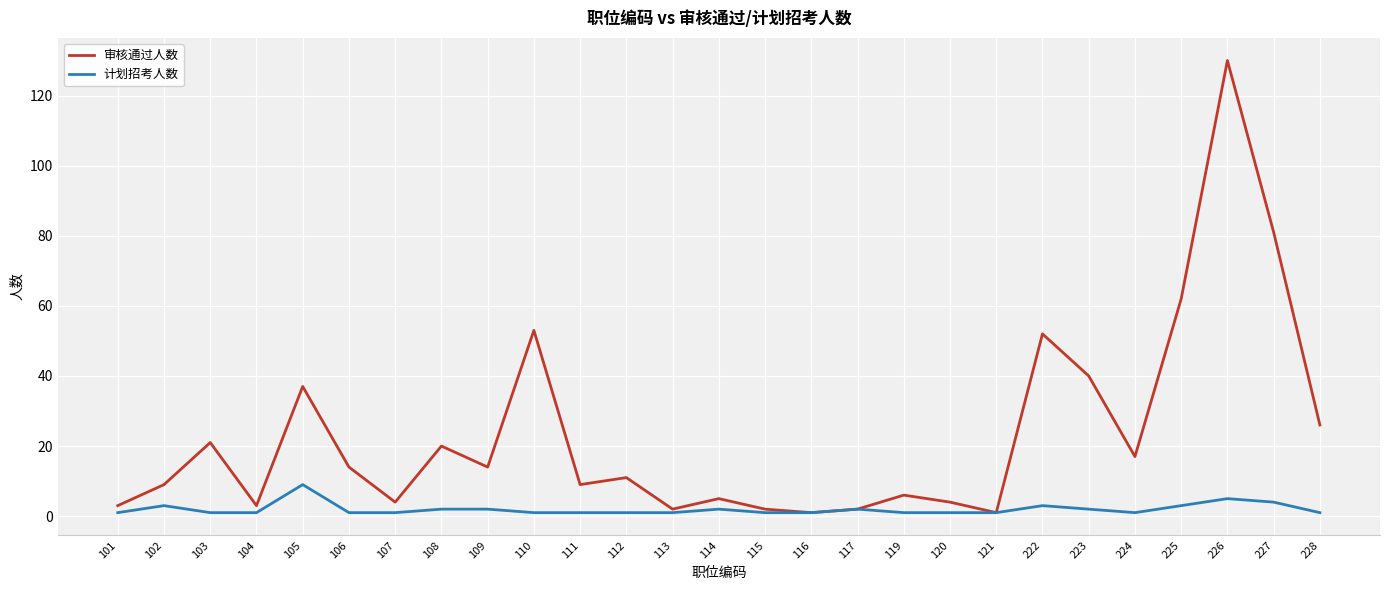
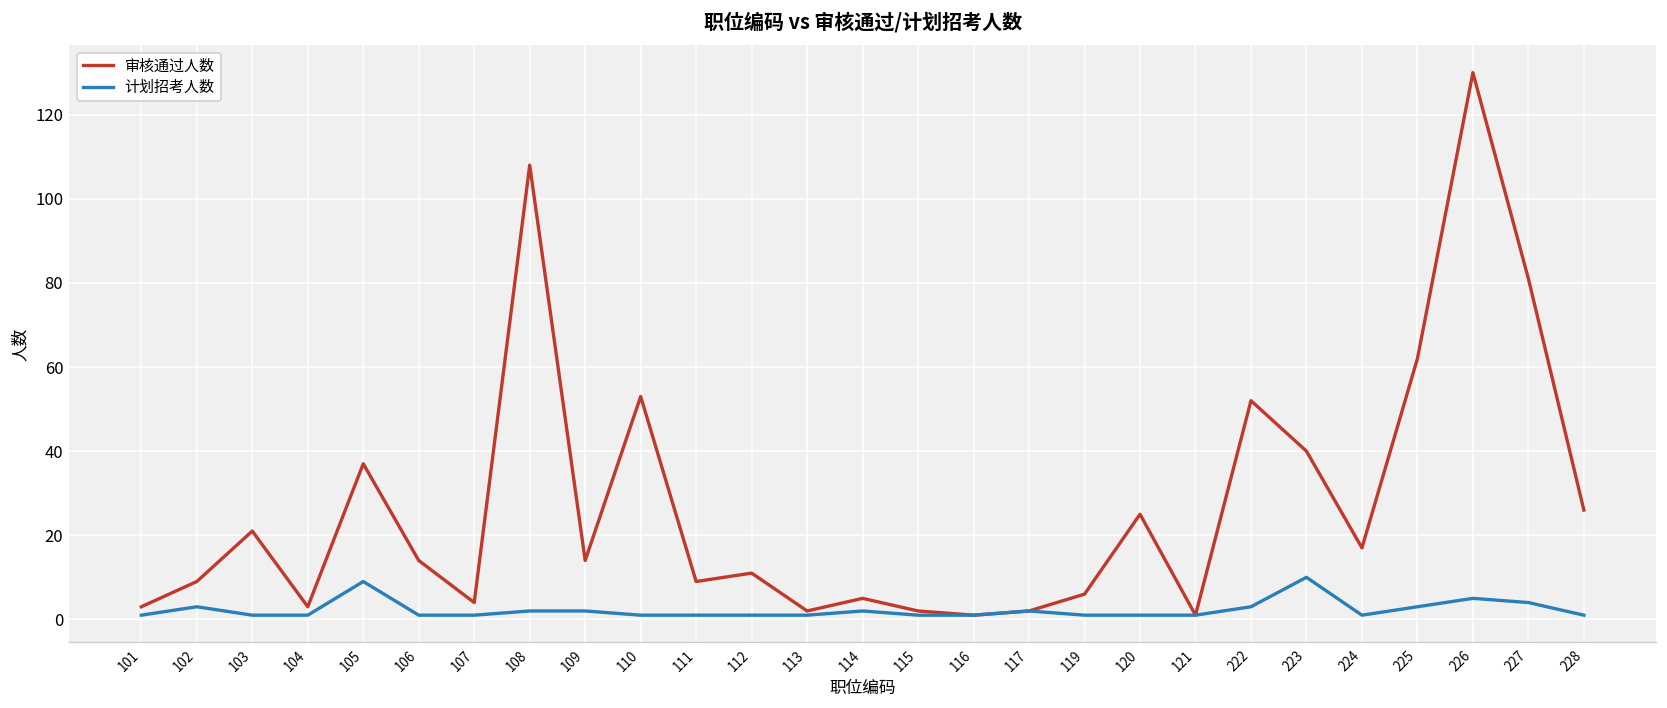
  {
    "审核通过人数": {
      "101": 3,
      "102": 9,
      "103": 21,
      "104": 3,
      "105": 37,
      "106": 14,
      "107": 4,
-     "108": 20,
+     "108": 108,
      "109": 14,
      "110": 53,
      "111": 9,
      "112": 11,
      "113": 2,
      "114": 5,
      "115": 2,
      "119": 6,
-     "120": 4,
+     "120": 25,
      "222": 52,
      "223": 40,
      "224": 17,
      "225": 62,
      "226": 130,
      "227": 81,
      "228": 26
    },
    "计划招考人数": {
      "101": 1,
      "102": 3,
      "103": 1,
      "104": 1,
      "105": 9,
      "106": 1,
      "107": 1,
      "108": 2,
      "109": 2,
      "110": 1,
      "111": 1,
      "112": 1,
      "113": 1,
      "114": 2,
      "115": 1,
      "119": 1,
      "120": 1,
      "222": 3,
-     "223": 2,
+     "223": 10,
      "224": 1,
      "225": 3,
      "226": 5,
      "227": 4,
      "228": 1
    }
  }
